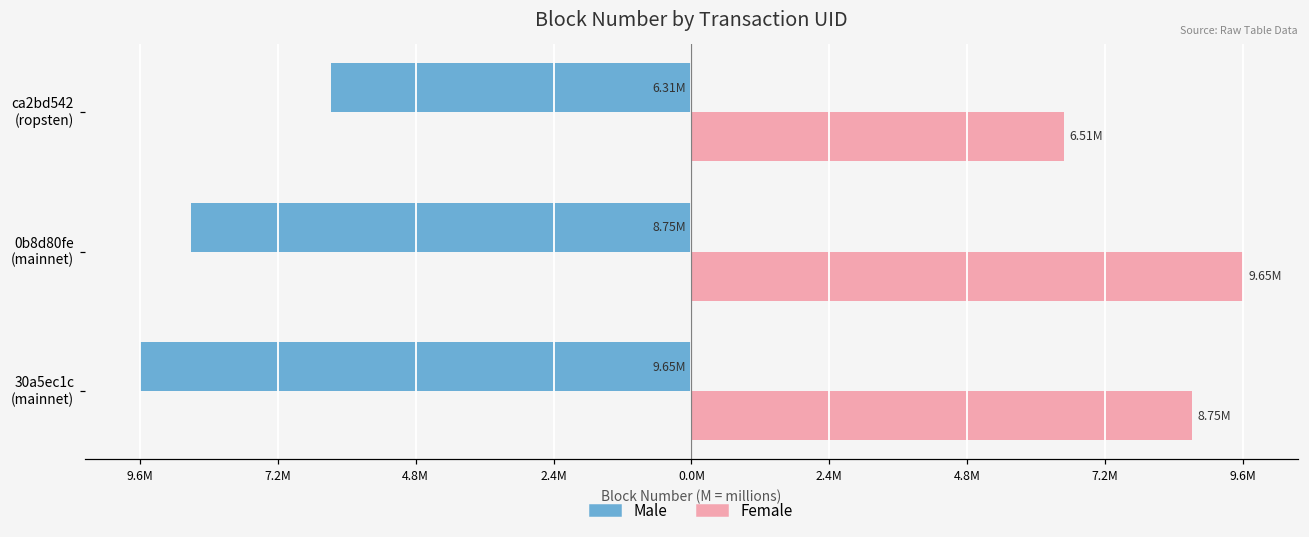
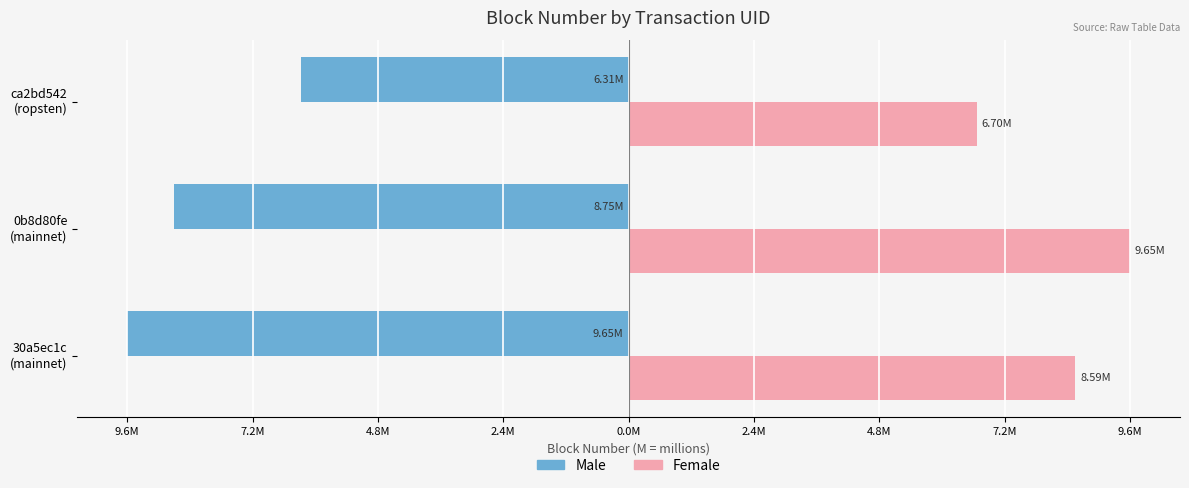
  {
    "Female": {
-     "ca2bd542 (ropsten)": "6.51M",
+     "ca2bd542 (ropsten)": "6.70M",
      "0b8d80fe (mainnet)": "9.65M",
-     "30a5ec1c (mainnet)": "8.75M"
+     "30a5ec1c (mainnet)": "8.59M"
    }
  }
